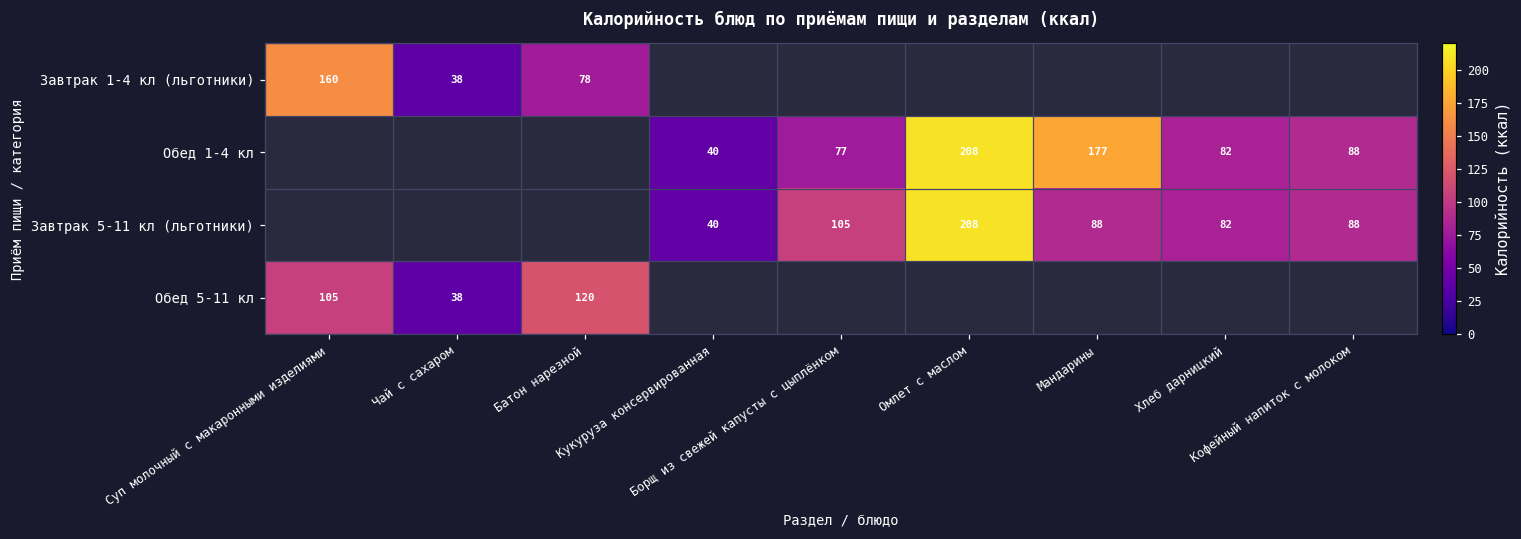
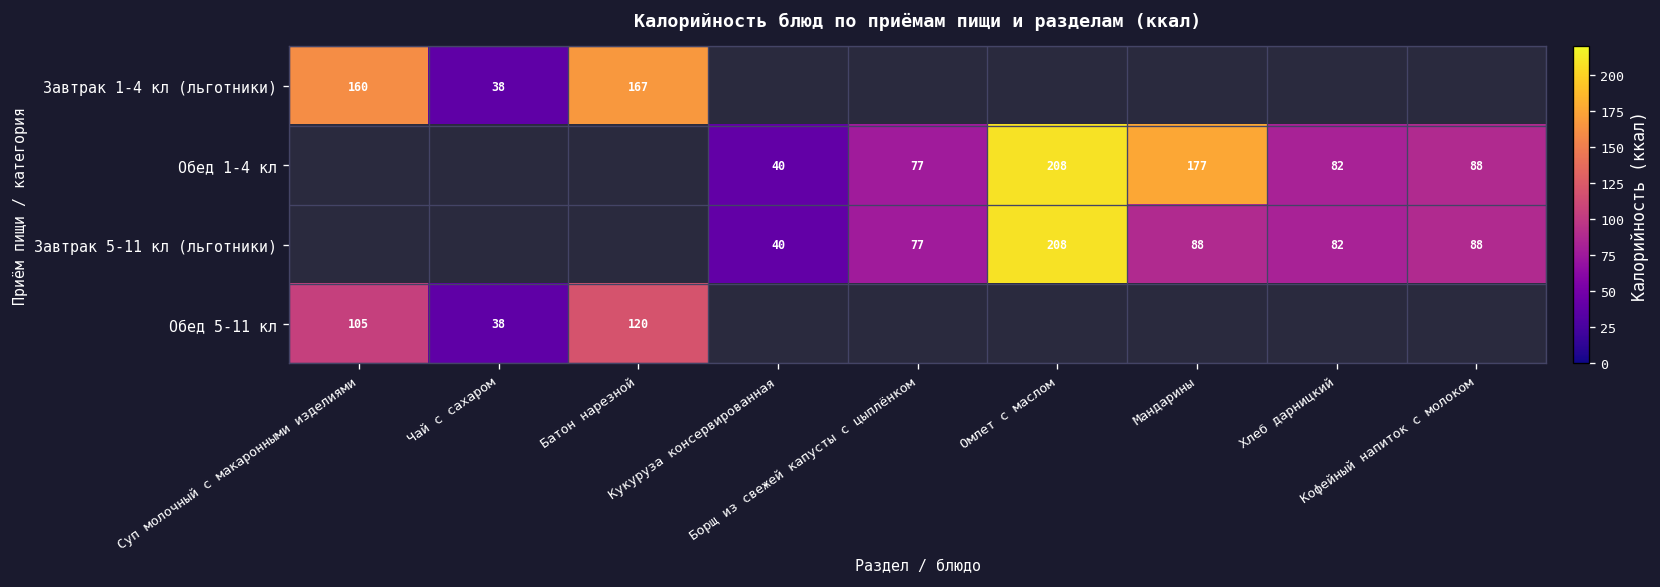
  {
    "Завтрак 1-4 кл (льготники)": {
      "Суп молочный с макаронными изделиями": 160,
      "Чай с сахаром": 38,
-     "Батон нарезной": 78
+     "Батон нарезной": 167
    },
    "Обед 1-4 кл": {
      "Кукуруза консервированная": 40,
      "Борщ из свежей капусты с цыплёнком": 77,
      "Омлет с маслом": 208,
      "Мандарины": 177,
      "Хлеб дарницкий": 82,
      "Кофейный напиток с молоком": 88
    },
    "Завтрак 5-11 кл (льготники)": {
      "Кукуруза консервированная": 40,
-     "Борщ из свежей капусты с цыплёнком": 105,
+     "Борщ из свежей капусты с цыплёнком": 77,
      "Омлет с маслом": 208,
      "Мандарины": 88,
      "Хлеб дарницкий": 82,
      "Кофейный напиток с молоком": 88
    },
    "Обед 5-11 кл": {
      "Суп молочный с макаронными изделиями": 105,
      "Чай с сахаром": 38,
      "Батон нарезной": 120
    }
  }
